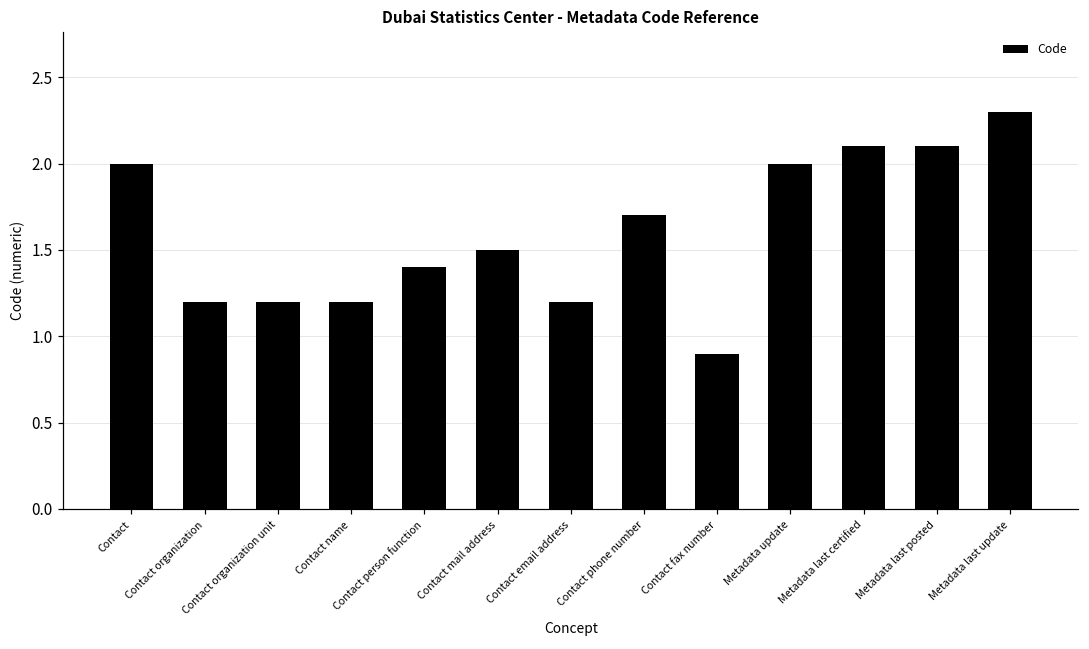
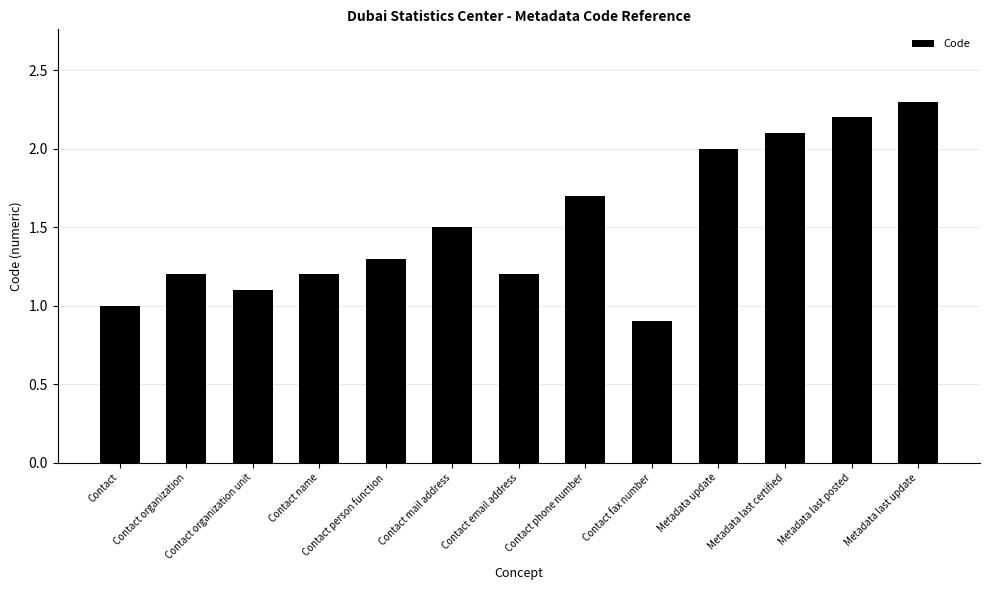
  {
-   "Contact": 2,
+   "Contact": 1,
    "Contact organization": 1.2,
-   "Contact organization unit": 1.2,
+   "Contact organization unit": 1.1,
    "Contact name": 1.2,
-   "Contact person function": 1.4,
+   "Contact person function": 1.3,
    "Contact mail address": 1.5,
    "Contact email address": 1.2,
    "Contact phone number": 1.7,
    "Contact fax number": 0.9,
    "Metadata update": 2.0,
    "Metadata last certified": 2.1,
-   "Metadata last posted": 2.1,
+   "Metadata last posted": 2.2,
    "Metadata last update": 2.3
  }
